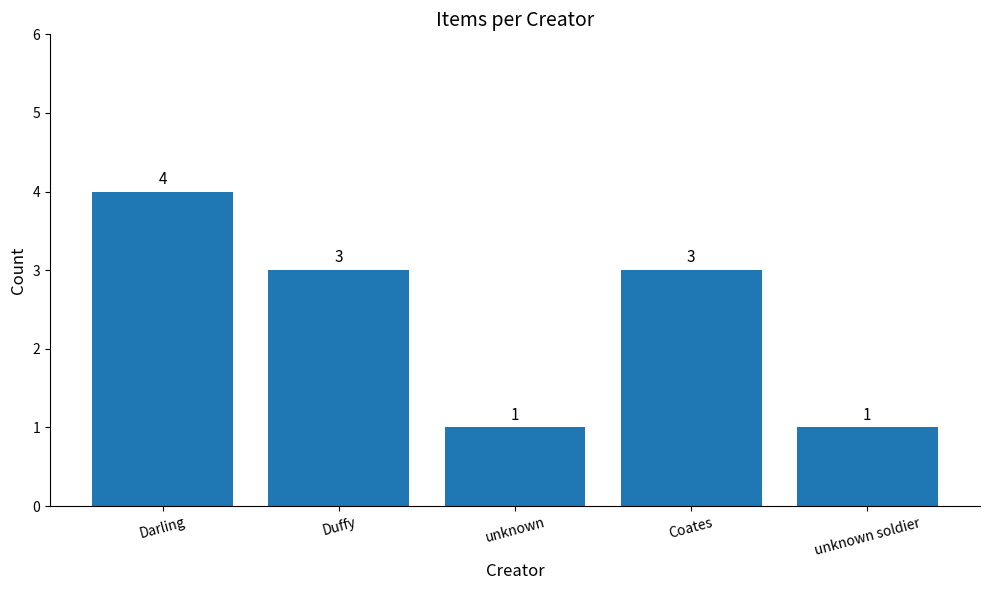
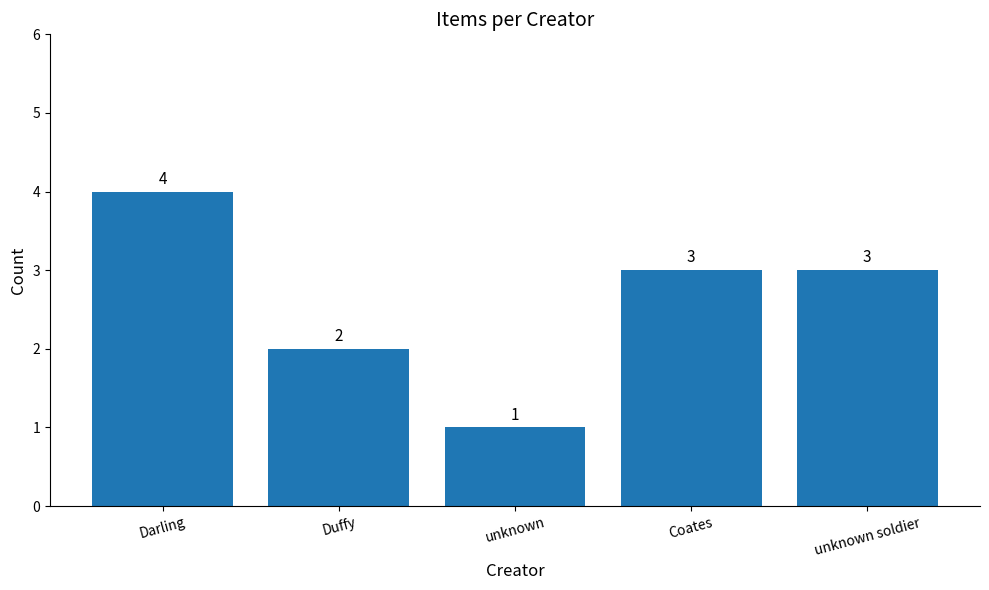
  {
    "Darling": 4,
-   "Duffy": 3,
+   "Duffy": 2,
    "unknown": 1,
    "Coates": 3,
-   "unknown soldier": 1
+   "unknown soldier": 3
  }
